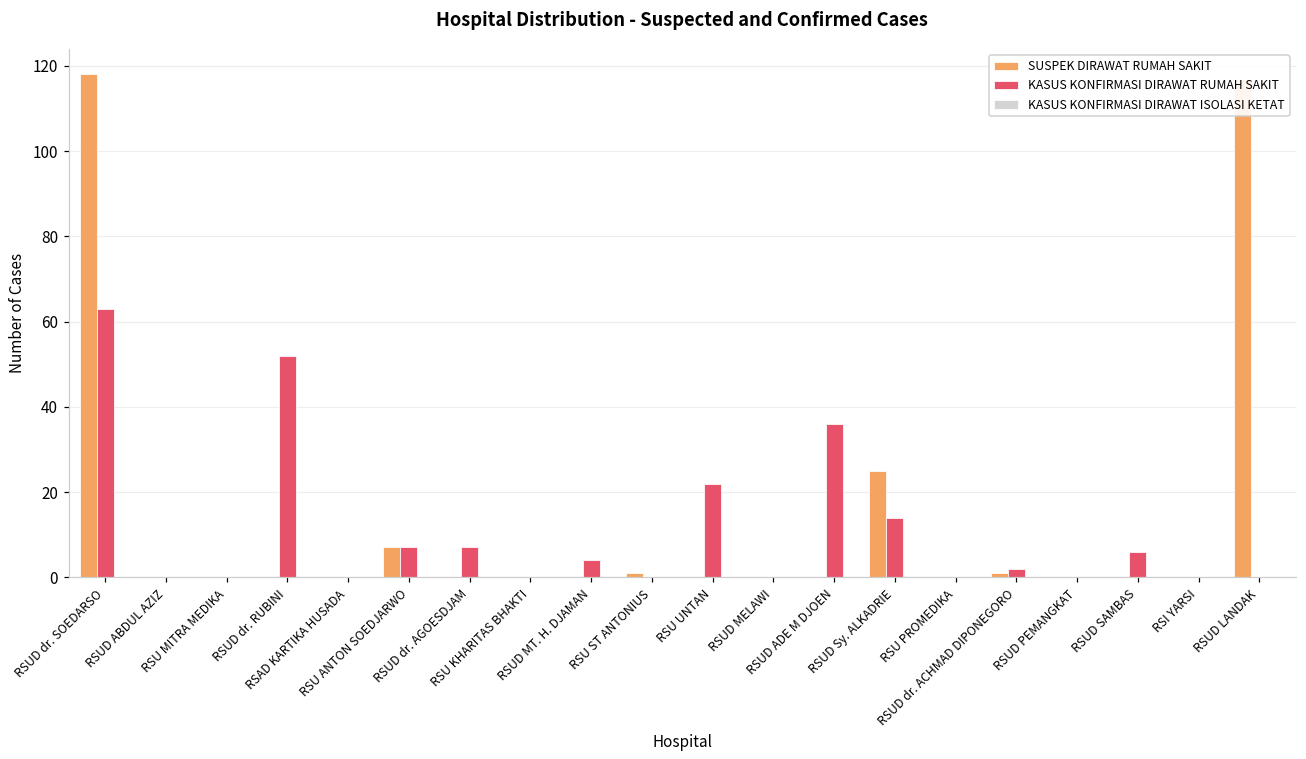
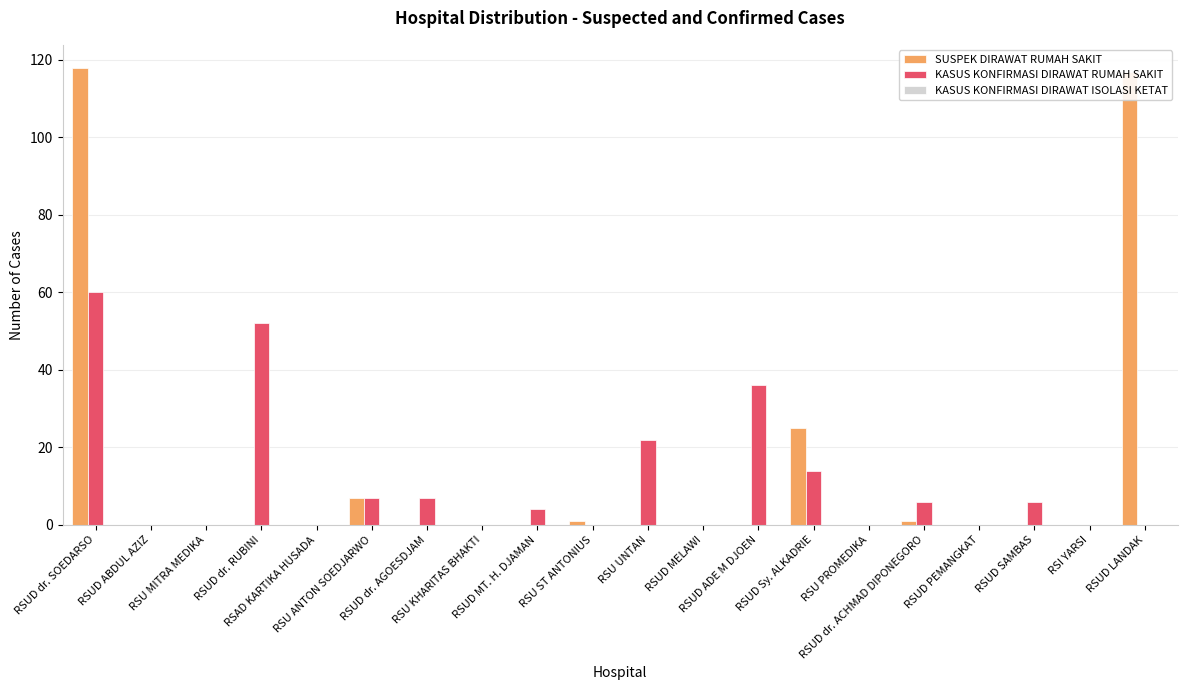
  {
    "SUSPEK DIRAWAT RUMAH SAKIT": {
      "RSUD dr. SOEDARSO": 118,
      "RSUD ABDUL AZIZ": 0,
      "RSU MITRA MEDIKA": 0,
      "RSUD dr. RUBINI": 0,
      "RSAD KARTIKA HUSADA": 0,
      "RSU ANTON SOEDJARWO": 7,
      "RSUD dr. AGOESDJAM": 0,
      "RSU KHARITAS BHAKTI": 0,
      "RSUD MT. H. DJAMAN": 0,
      "RSU ST ANTONIUS": 1,
      "RSU UNTAN": 0,
      "RSUD MELAWI": 0,
      "RSUD ADE M DJOEN": 0,
      "RSUD Sy. ALKADRIE": 25,
      "RSU PROMEDIKA": 0,
      "RSUD dr. ACHMAD DIPONEGORO": 1,
      "RSUD PEMANGKAT": 0,
      "RSUD SAMBAS": 0,
      "RSI YARSI": 0
    },
    "KASUS KONFIRMASI DIRAWAT RUMAH SAKIT": {
-     "RSUD dr. SOEDARSO": 63,
+     "RSUD dr. SOEDARSO": 60,
      "RSUD ABDUL AZIZ": 0,
      "RSU MITRA MEDIKA": 0,
      "RSUD dr. RUBINI": 52,
      "RSAD KARTIKA HUSADA": 0,
      "RSU ANTON SOEDJARWO": 7,
      "RSUD dr. AGOESDJAM": 7,
      "RSU KHARITAS BHAKTI": 0,
      "RSUD MT. H. DJAMAN": 4,
      "RSU ST ANTONIUS": 0,
      "RSU UNTAN": 22,
      "RSUD MELAWI": 0,
      "RSUD ADE M DJOEN": 36,
      "RSUD Sy. ALKADRIE": 14,
      "RSU PROMEDIKA": 0,
-     "RSUD dr. ACHMAD DIPONEGORO": 2,
+     "RSUD dr. ACHMAD DIPONEGORO": 6,
      "RSUD PEMANGKAT": 0,
      "RSUD SAMBAS": 6,
      "RSI YARSI": 0,
      "RSUD LANDAK": 0
    },
    "KASUS KONFIRMASI DIRAWAT ISOLASI KETAT": {
      "RSUD dr. SOEDARSO": 0,
      "RSUD ABDUL AZIZ": 0,
      "RSU MITRA MEDIKA": 0,
      "RSUD dr. RUBINI": 0,
      "RSAD KARTIKA HUSADA": 0,
      "RSU ANTON SOEDJARWO": 0,
      "RSUD dr. AGOESDJAM": 0,
      "RSU KHARITAS BHAKTI": 0,
      "RSUD MT. H. DJAMAN": 0,
      "RSU ST ANTONIUS": 0,
      "RSU UNTAN": 0,
      "RSUD MELAWI": 0,
      "RSUD ADE M DJOEN": 0,
      "RSUD Sy. ALKADRIE": 0,
      "RSU PROMEDIKA": 0,
      "RSUD dr. ACHMAD DIPONEGORO": 0,
      "RSUD PEMANGKAT": 0,
      "RSUD SAMBAS": 0,
      "RSI YARSI": 0,
      "RSUD LANDAK": 0
    }
  }
